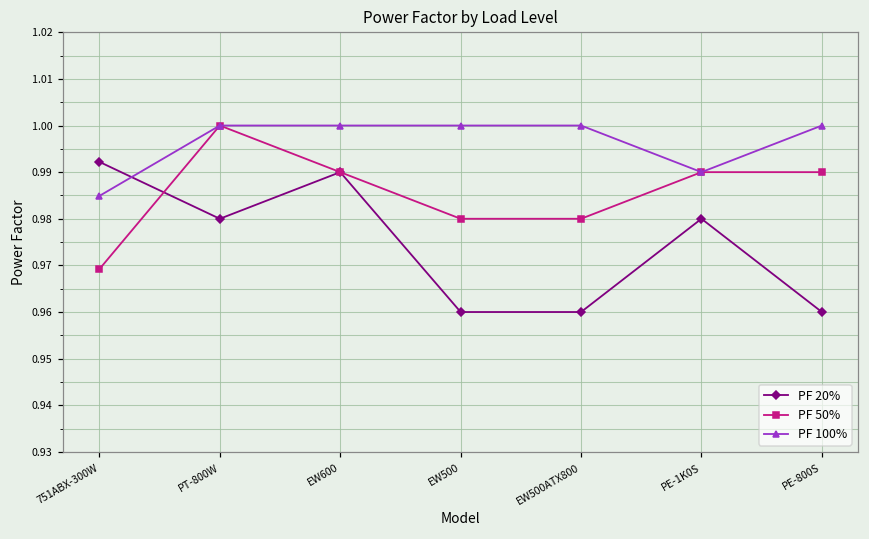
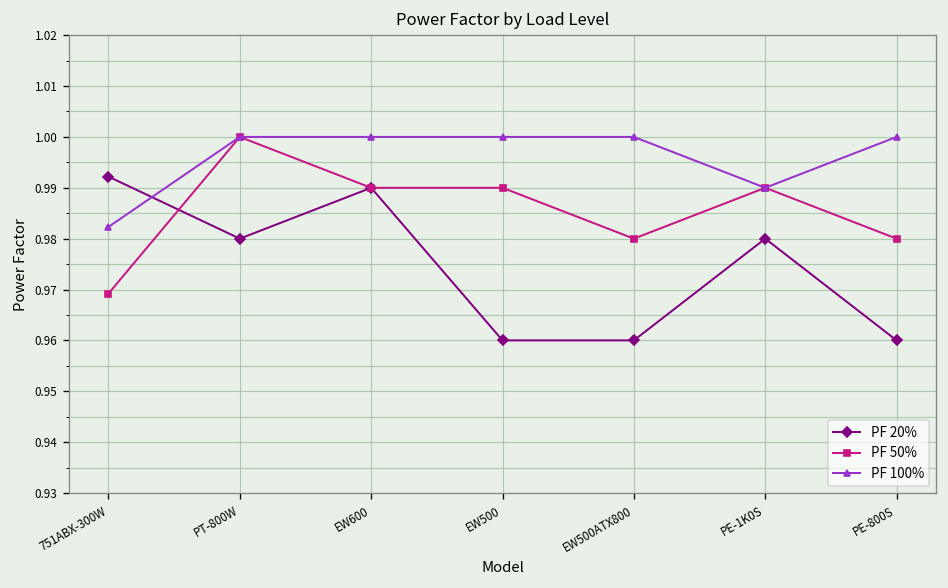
  {
    "PF 20%": {
      "751ABX-300W": 0.992,
      "PT-800W": 0.980,
      "EW500": 0.960,
      "EW500ATX800": 0.960,
      "PE-1K0S": 0.980,
      "PE-800S": 0.960
    },
    "PF 50%": {
      "751ABX-300W": 0.969,
-     "EW500": 0.98,
+     "EW500": 0.99,
      "EW500ATX800": 0.98,
-     "PE-800S": 0.99
+     "PE-800S": 0.98
    },
    "PF 100%": {
-     "751ABX-300W": 0.985,
+     "751ABX-300W": 0.982,
      "EW600": 1.000,
      "EW500": 1.000,
      "EW500ATX800": 1.000,
      "PE-800S": 1.000
    }
  }
